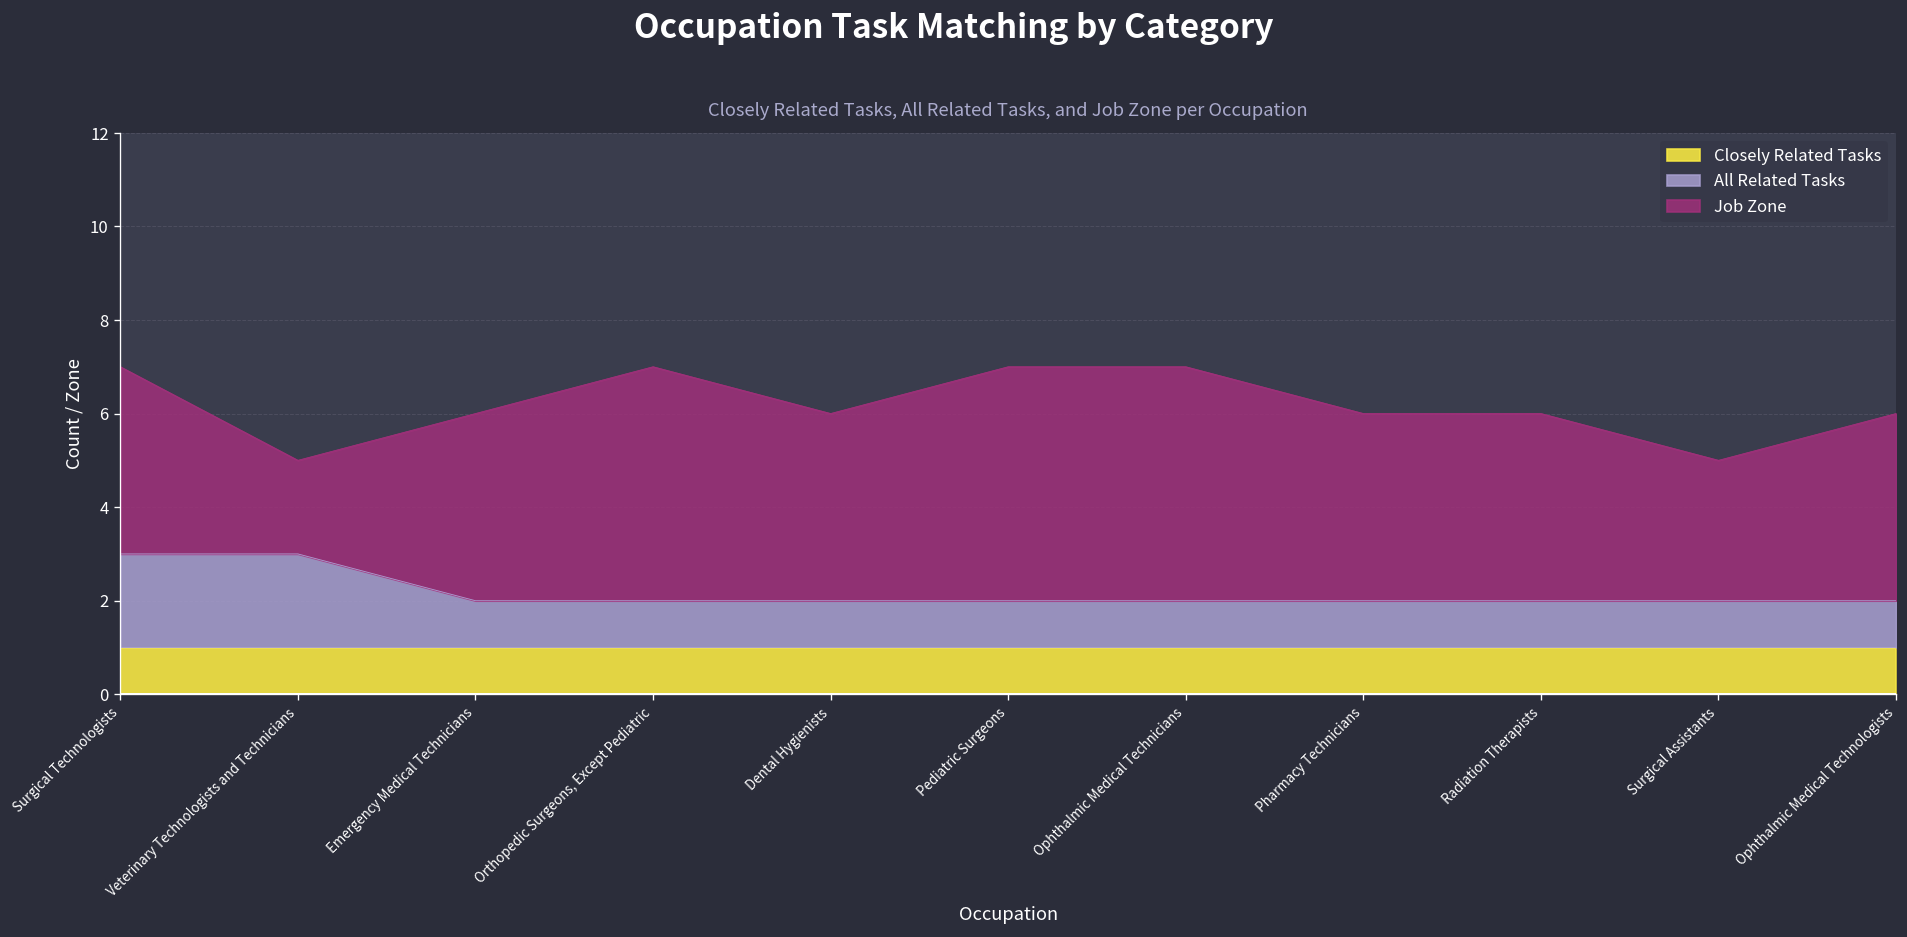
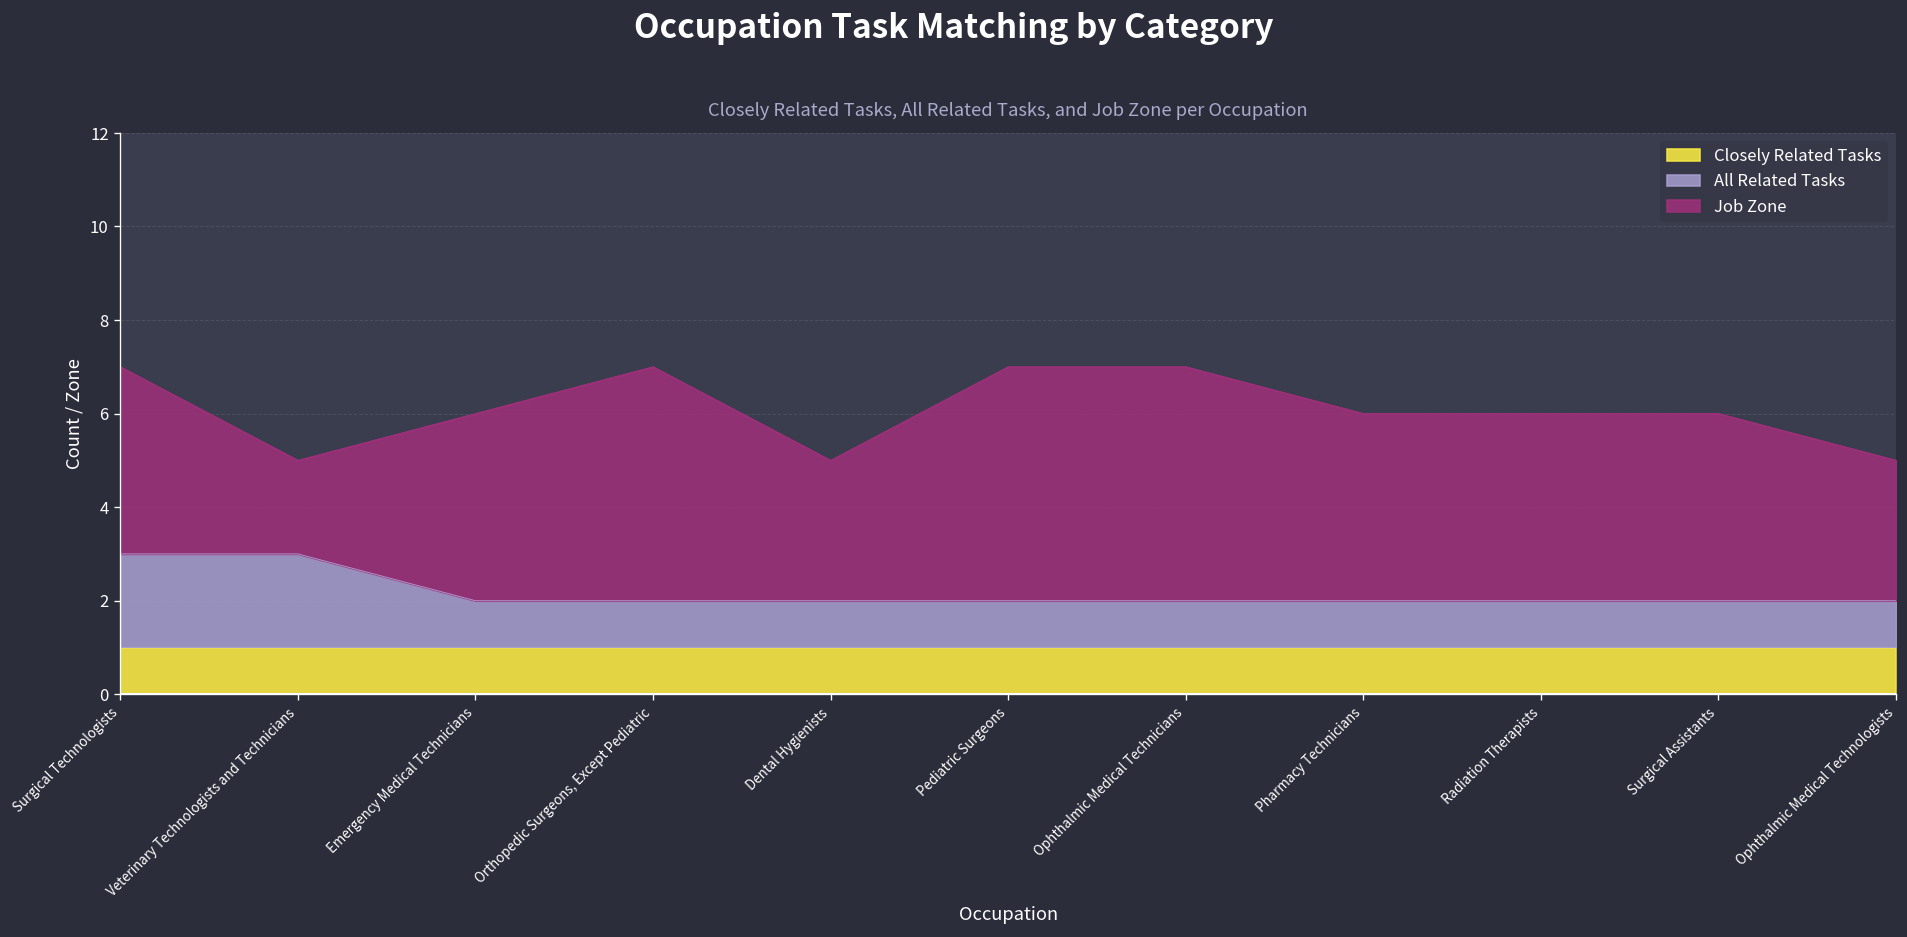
  {
    "Closely Related Tasks": {
      "Surgical Technologists": 1,
      "Veterinary Technologists and Technicians": 1,
      "Emergency Medical Technicians": 1,
      "Orthopedic Surgeons, Except Pediatric": 1,
      "Dental Hygienists": 1,
      "Pediatric Surgeons": 1,
      "Ophthalmic Medical Technicians": 1,
      "Pharmacy Technicians": 1,
      "Radiation Therapists": 1,
      "Surgical Assistants": 1,
      "Ophthalmic Medical Technologists": 1
    },
    "All Related Tasks": {
      "Surgical Technologists": 3,
      "Veterinary Technologists and Technicians": 3,
      "Emergency Medical Technicians": 2,
      "Orthopedic Surgeons, Except Pediatric": 2,
      "Dental Hygienists": 2,
      "Pediatric Surgeons": 2,
      "Ophthalmic Medical Technicians": 2,
      "Pharmacy Technicians": 2,
      "Radiation Therapists": 2,
      "Surgical Assistants": 2,
      "Ophthalmic Medical Technologists": 2
    },
    "Job Zone": {
      "Surgical Technologists": 4,
      "Veterinary Technologists and Technicians": 2,
      "Emergency Medical Technicians": 4,
      "Orthopedic Surgeons, Except Pediatric": 5,
-     "Dental Hygienists": 4,
+     "Dental Hygienists": 3,
      "Pediatric Surgeons": 5,
      "Ophthalmic Medical Technicians": 5,
      "Pharmacy Technicians": 4,
      "Radiation Therapists": 4,
-     "Surgical Assistants": 3,
-     "Ophthalmic Medical Technologists": 4
+     "Surgical Assistants": 4,
+     "Ophthalmic Medical Technologists": 3
    }
  }
